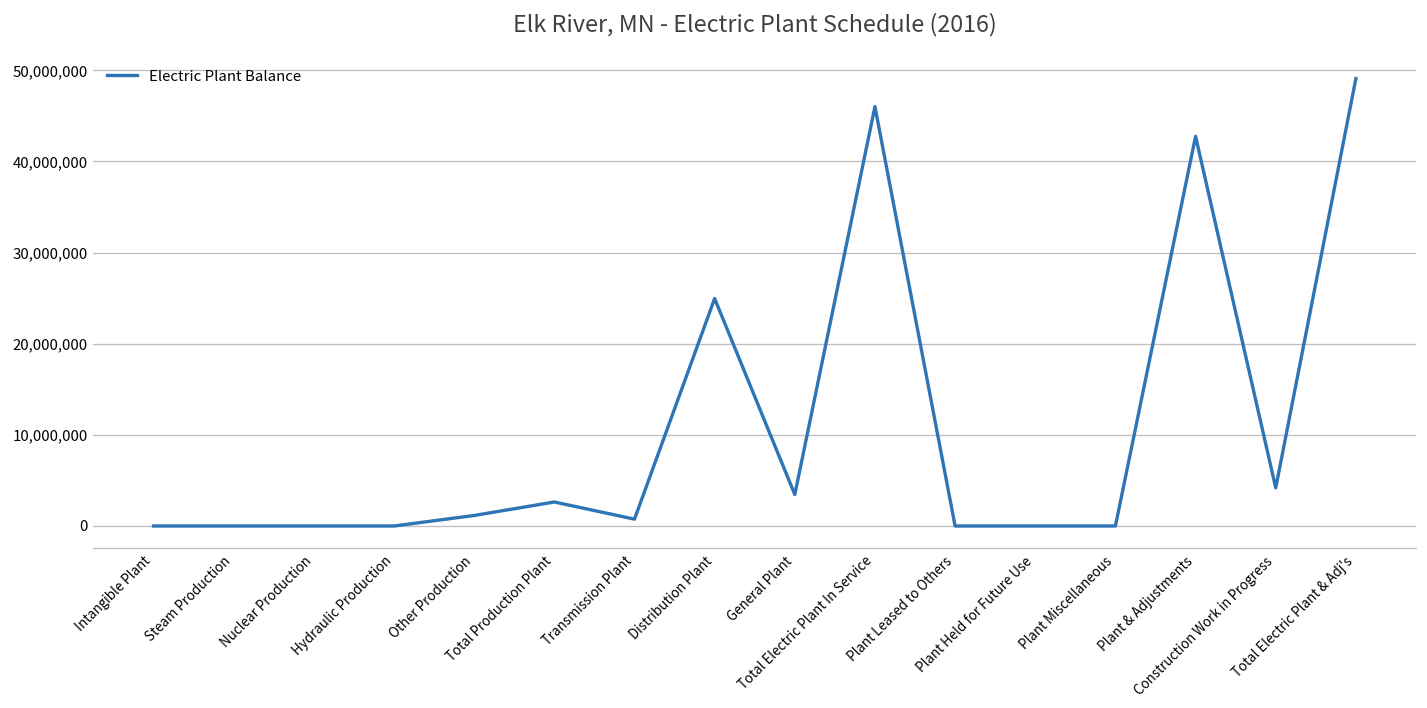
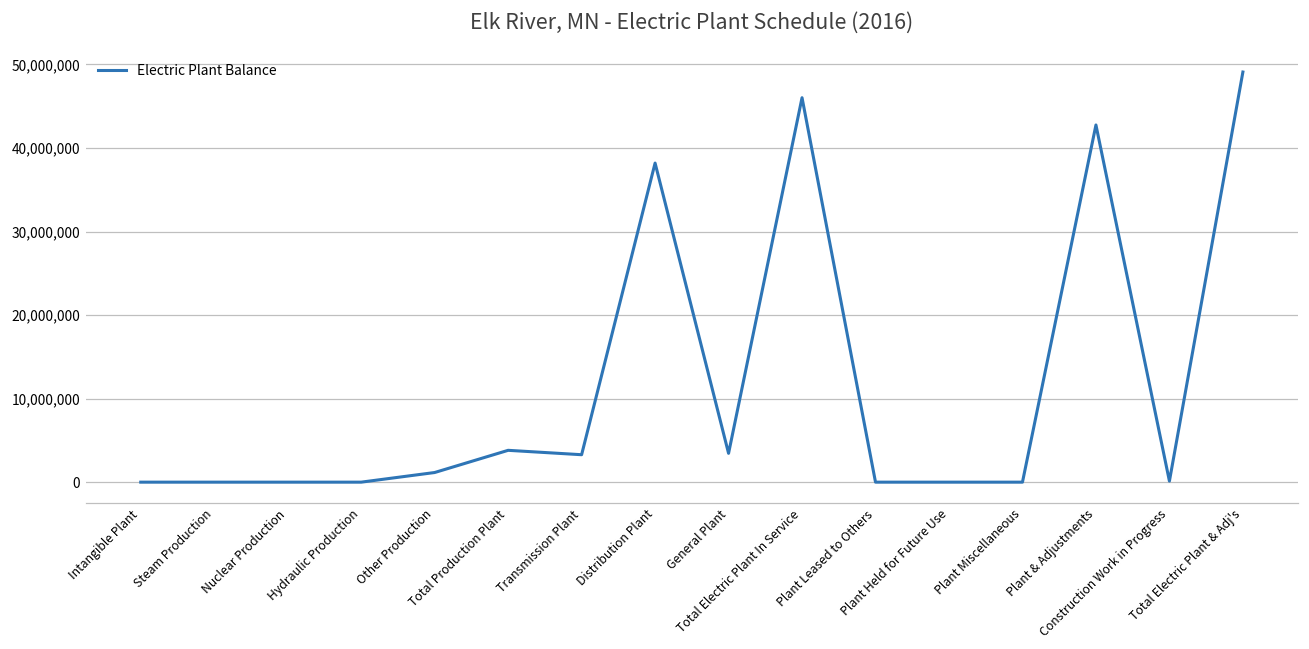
  {
    "Intangible Plant": "0",
    "Steam Production": "0",
    "Nuclear Production": "0",
    "Hydraulic Production": "0",
    "Other Production": "1,000,000",
-   "Total Production Plant": "3,000,000",
-   "Transmission Plant": "1,000,000",
-   "Distribution Plant": "25,000,000",
+   "Total Production Plant": "4,000,000",
+   "Transmission Plant": "3,000,000",
+   "Distribution Plant": "38,000,000",
    "General Plant": "3,000,000",
    "Total Electric Plant In Service": "46,000,000",
    "Plant Leased to Others": "0",
    "Plant Held for Future Use": "0",
    "Plant Miscellaneous": "0",
    "Plant & Adjustments": "43,000,000",
-   "Construction Work in Progress": "4,000,000",
+   "Construction Work in Progress": "0",
    "Total Electric Plant & Adj's": "49,000,000"
  }
